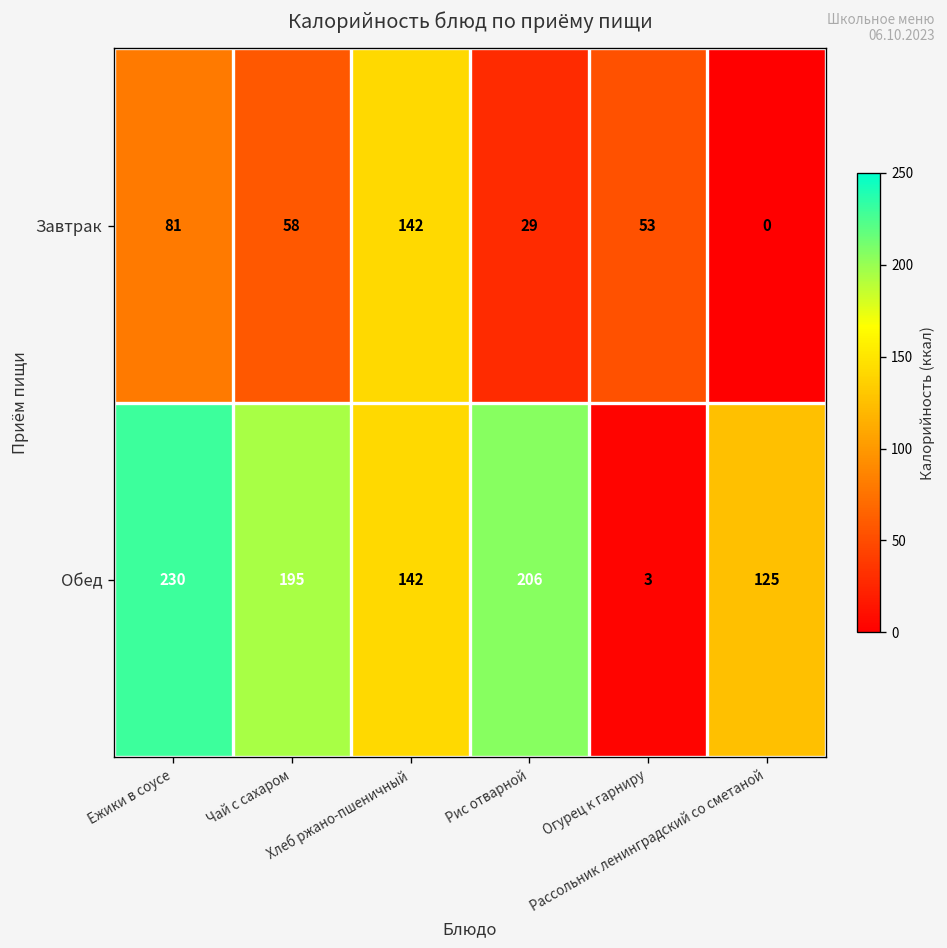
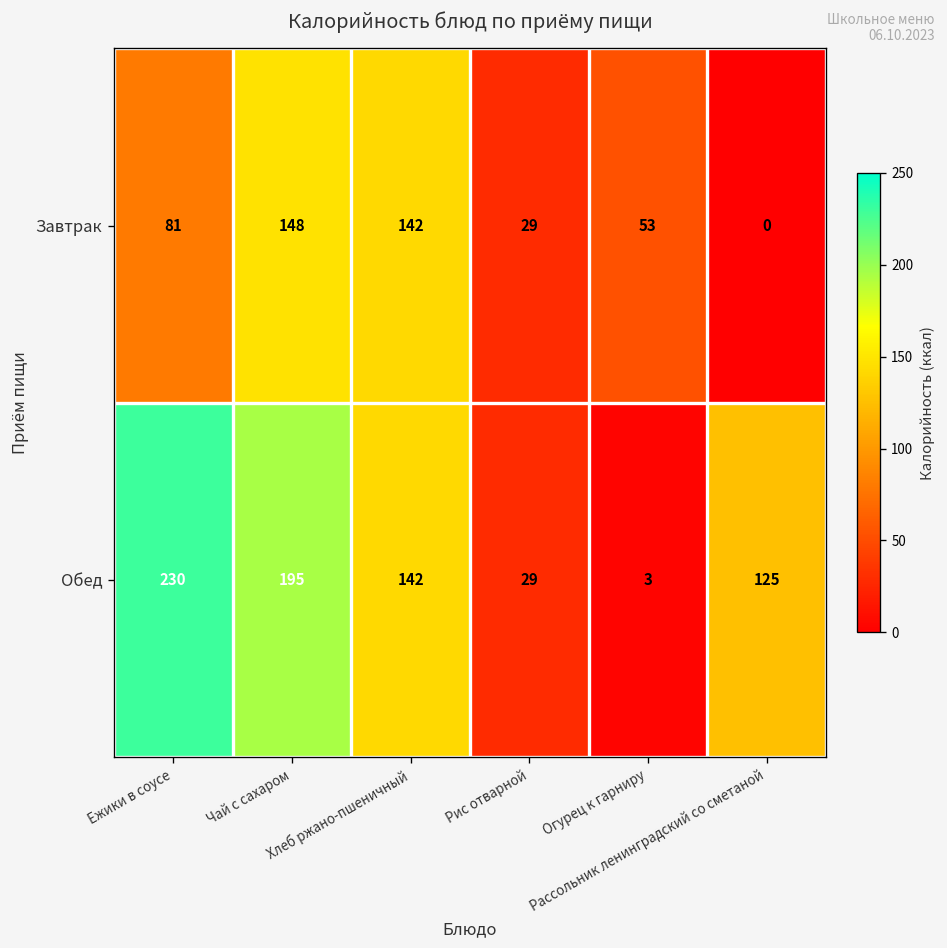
  {
    "Завтрак": {
      "Ежики в соусе": 81,
-     "Чай с сахаром": 58,
+     "Чай с сахаром": 148,
      "Хлеб ржано-пшеничный": 142,
      "Рис отварной": 29,
      "Огурец к гарниру": 53,
      "Рассольник ленинградский со сметаной": 0
    },
    "Обед": {
      "Ежики в соусе": 230,
      "Чай с сахаром": 195,
      "Хлеб ржано-пшеничный": 142,
-     "Рис отварной": 206,
+     "Рис отварной": 29,
      "Огурец к гарниру": 3,
      "Рассольник ленинградский со сметаной": 125
    }
  }
